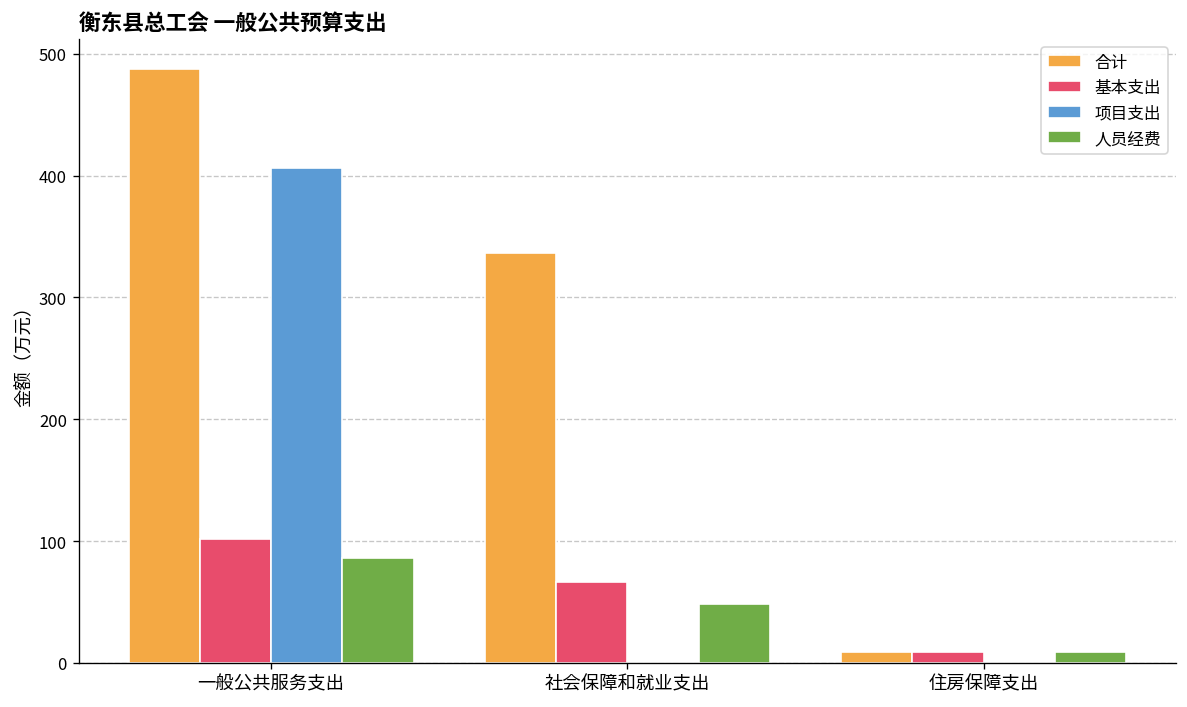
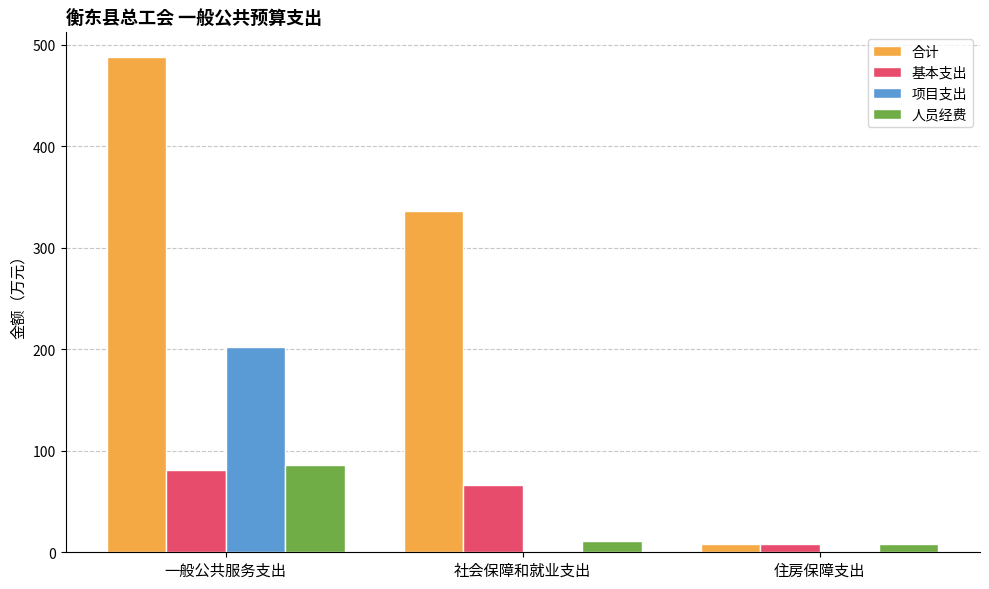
  {
    "合计": {
      "一般公共服务支出": 488,
      "社会保障和就业支出": 336,
      "住房保障支出": 9
    },
    "基本支出": {
-     "一般公共服务支出": 102,
+     "一般公共服务支出": 82,
      "社会保障和就业支出": 66,
      "住房保障支出": 9
    },
    "项目支出": {
-     "一般公共服务支出": 406,
+     "一般公共服务支出": 202,
      "社会保障和就业支出": 0,
      "住房保障支出": 0
    },
    "人员经费": {
      "一般公共服务支出": 86,
-     "社会保障和就业支出": 49,
+     "社会保障和就业支出": 11,
      "住房保障支出": 9
    }
  }
